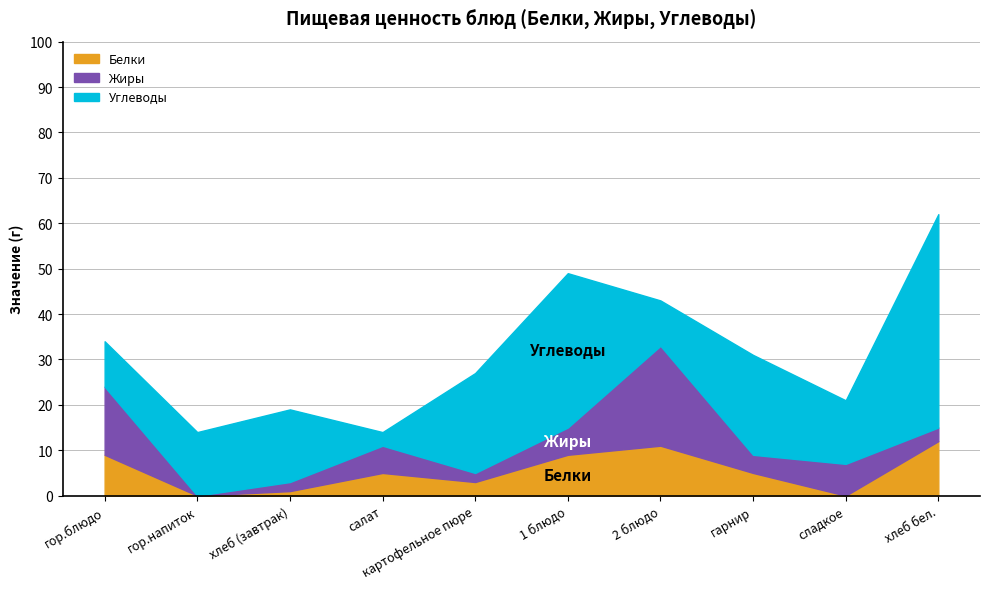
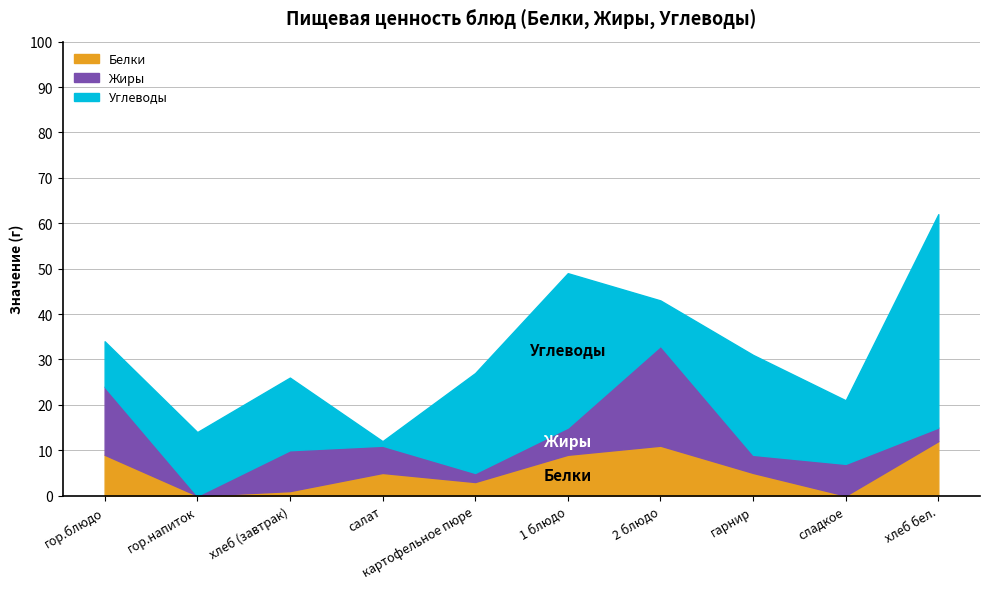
  {
    "Белки": {
      "гор.блюдо": 9,
      "хлеб (завтрак)": 1,
      "салат": 5,
      "картофельное пюре": 3,
      "1 блюдо": 9,
      "2 блюдо": 11,
      "гарнир": 5,
      "сладкое": 0,
      "хлеб бел.": 12
    },
    "Жиры": {
      "гор.блюдо": 24,
-     "хлеб (завтрак)": 2,
+     "хлеб (завтрак)": 9,
      "салат": 11,
      "картофельное пюре": 5,
      "1 блюдо": 15,
      "2 блюдо": 33,
      "гарнир": 9,
      "сладкое": 7,
      "хлеб бел.": 15
    },
    "Углеводы": {
      "гор.блюдо": 10,
      "гор.напиток": 14,
      "хлеб (завтрак)": 16,
-     "салат": 3,
+     "салат": 1,
      "картофельное пюре": 22,
      "1 блюдо": 34,
      "2 блюдо": 10,
      "гарнир": 22,
      "сладкое": 14,
      "хлеб бел.": 47
    }
  }
